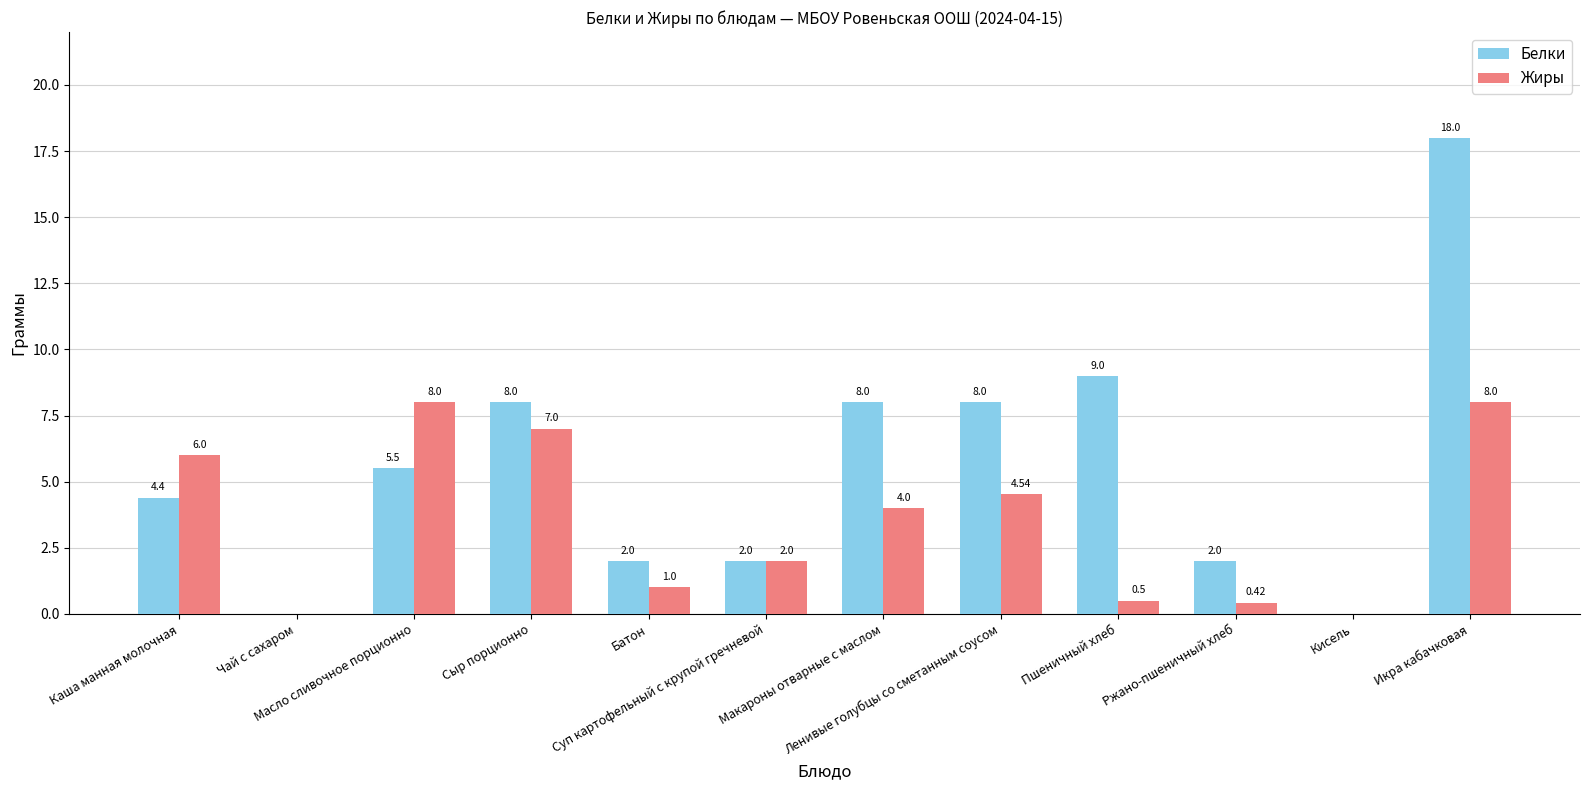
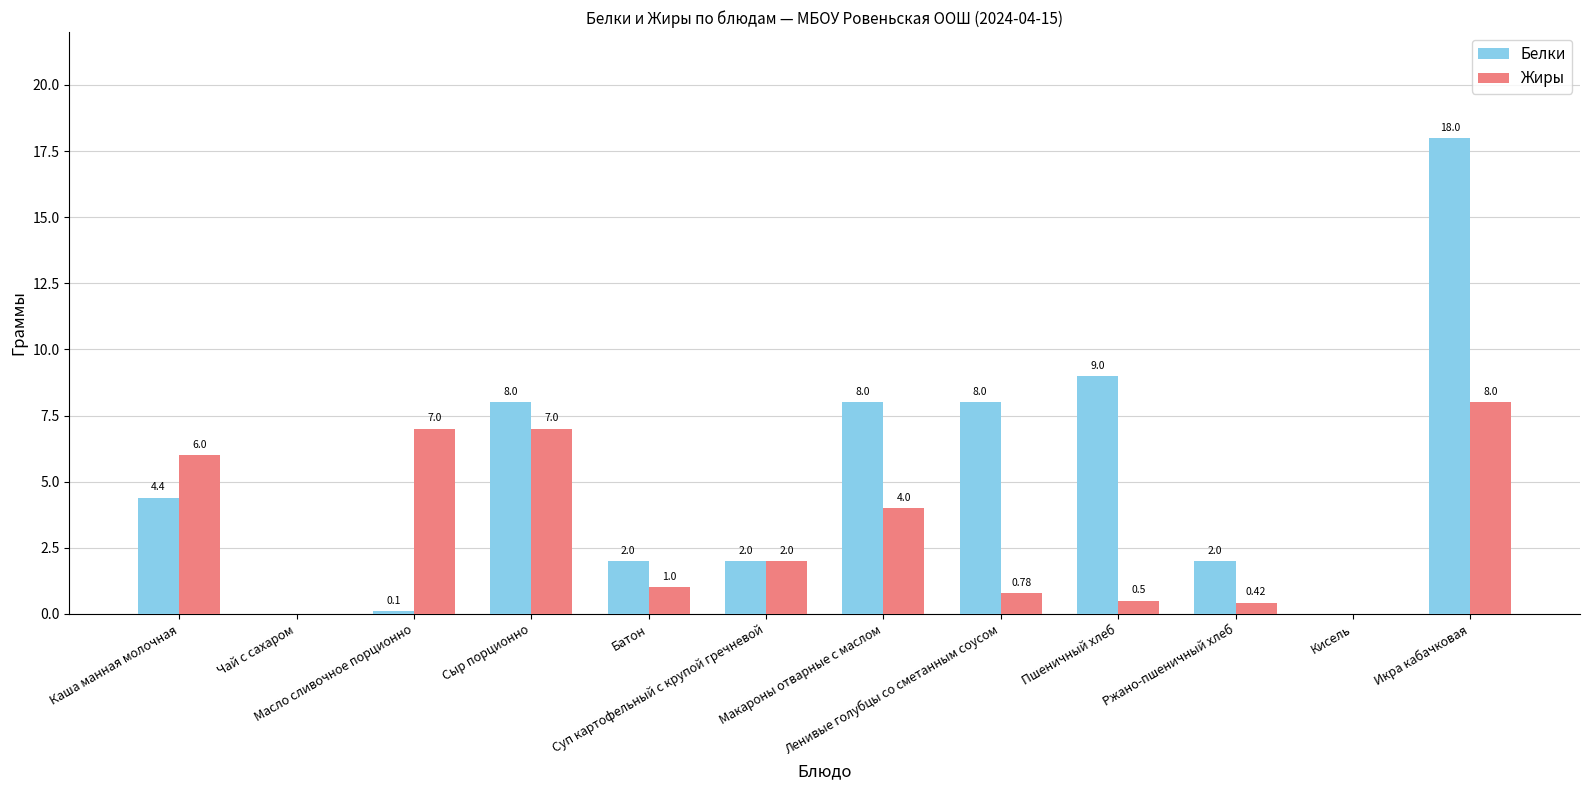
  {
    "Белки": {
      "Каша манная молочная": 4.4,
-     "Масло сливочное порционно": 5.5,
+     "Масло сливочное порционно": 0.1,
      "Сыр порционно": 8.0,
      "Батон": 2.0,
      "Суп картофельный с крупой гречневой": 2.0,
      "Макароны отварные с маслом": 8.0,
      "Ленивые голубцы со сметанным соусом": 8.0,
      "Пшеничный хлеб": 9.0,
      "Ржано-пшеничный хлеб": 2.0,
      "Икра кабачковая": 18.0
    },
    "Жиры": {
      "Каша манная молочная": 6.0,
-     "Масло сливочное порционно": 8.0,
+     "Масло сливочное порционно": 7.0,
      "Сыр порционно": 7.0,
      "Батон": 1.0,
      "Суп картофельный с крупой гречневой": 2.0,
      "Макароны отварные с маслом": 4.0,
-     "Ленивые голубцы со сметанным соусом": 4.54,
+     "Ленивые голубцы со сметанным соусом": 0.78,
      "Пшеничный хлеб": 0.5,
      "Ржано-пшеничный хлеб": 0.42,
      "Икра кабачковая": 8.0
    }
  }
